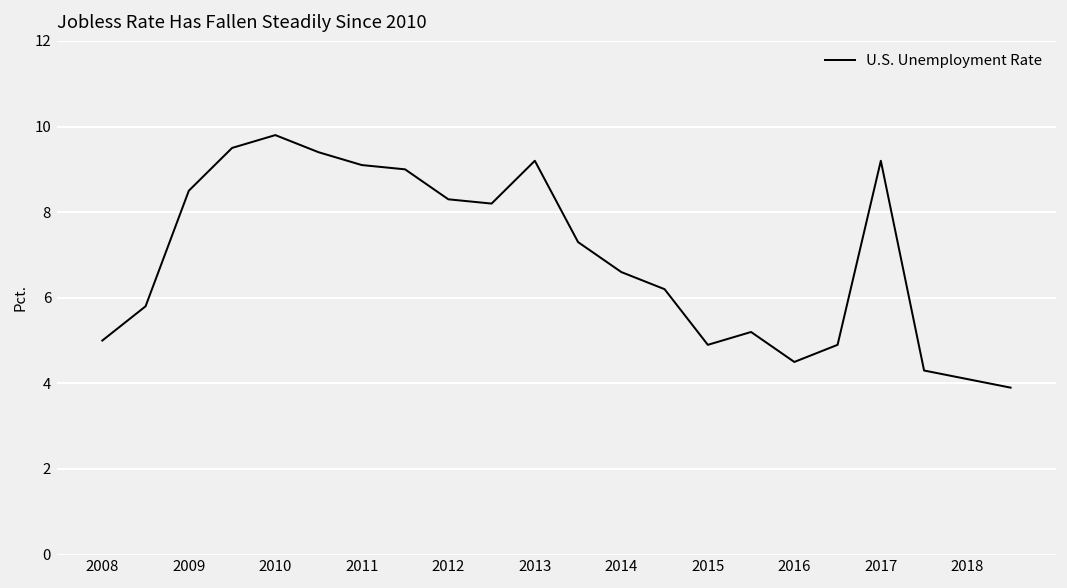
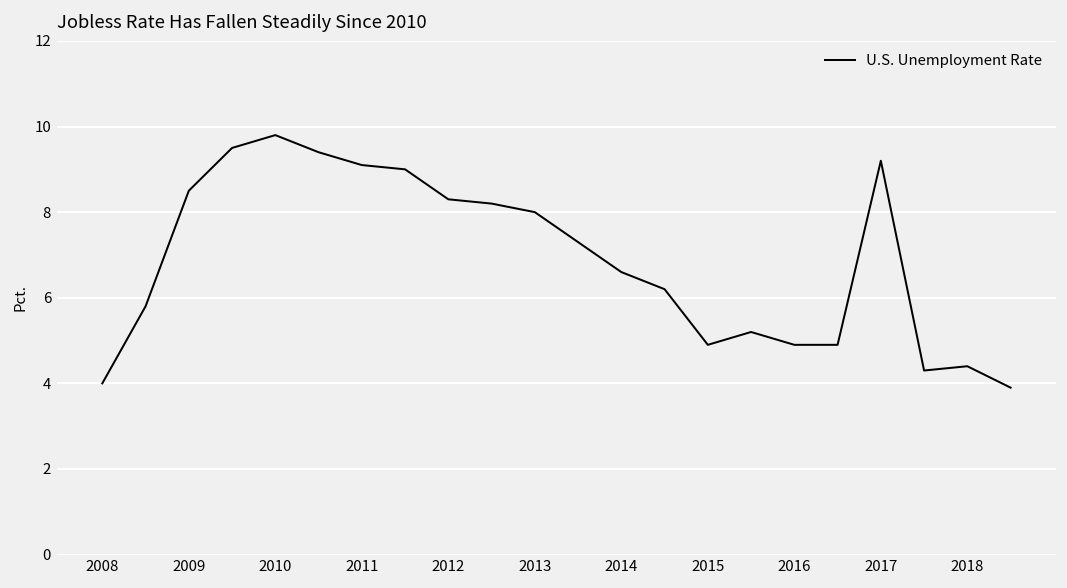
  {
-   "2008": 5,
+   "2008": 4,
    "2009": 8.5,
    "2010": 9.8,
    "2011": 9.1,
    "2012": 8.3,
-   "2013": 9.2,
+   "2013": 8.0,
    "2014": 6.6,
    "2015": 4.9,
-   "2016": 4.5,
+   "2016": 4.9,
    "2017": 9.2,
-   "2018": 4.1
+   "2018": 4.4
  }
